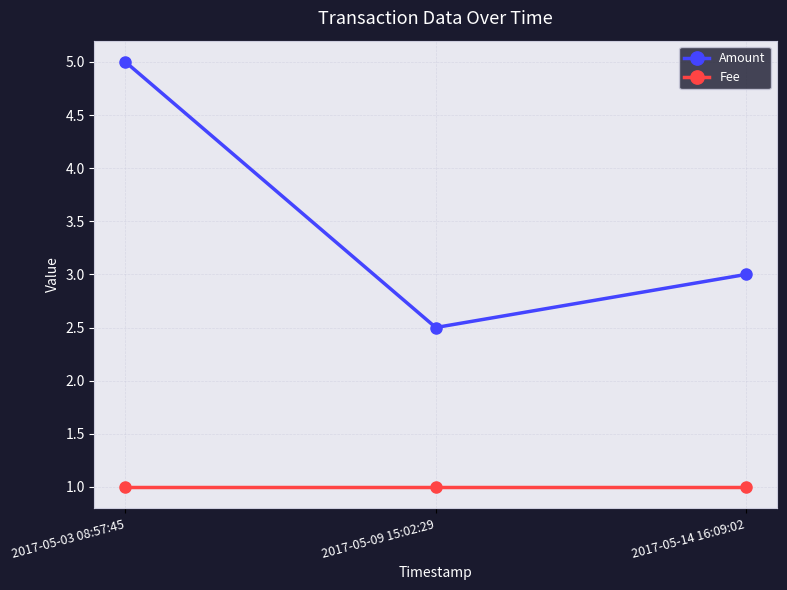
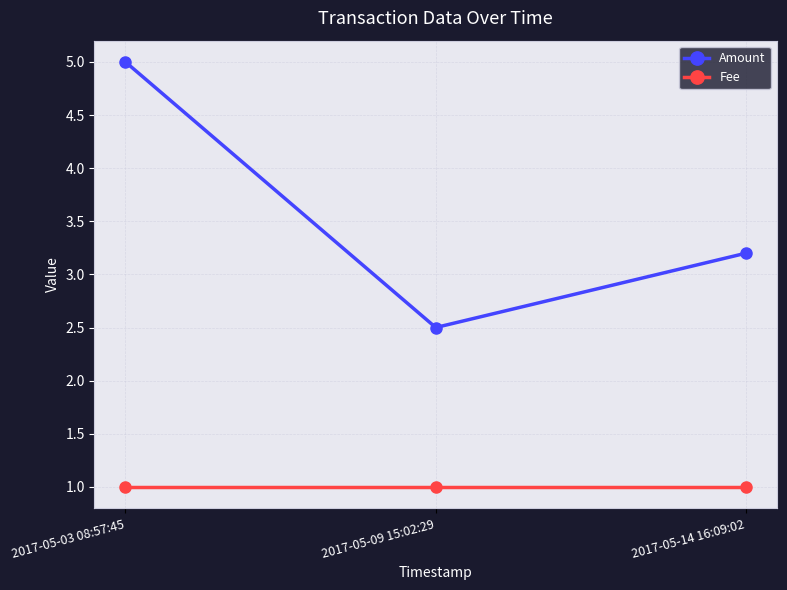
  {
    "Amount": {
      "2017-05-03 08:57:45": 5.0,
      "2017-05-09 15:02:29": 2.5,
-     "2017-05-14 16:09:02": 3.0
+     "2017-05-14 16:09:02": 3.2
    },
    "Fee": {
      "2017-05-03 08:57:45": 1.0,
      "2017-05-09 15:02:29": 1.0,
      "2017-05-14 16:09:02": 1.0
    }
  }
